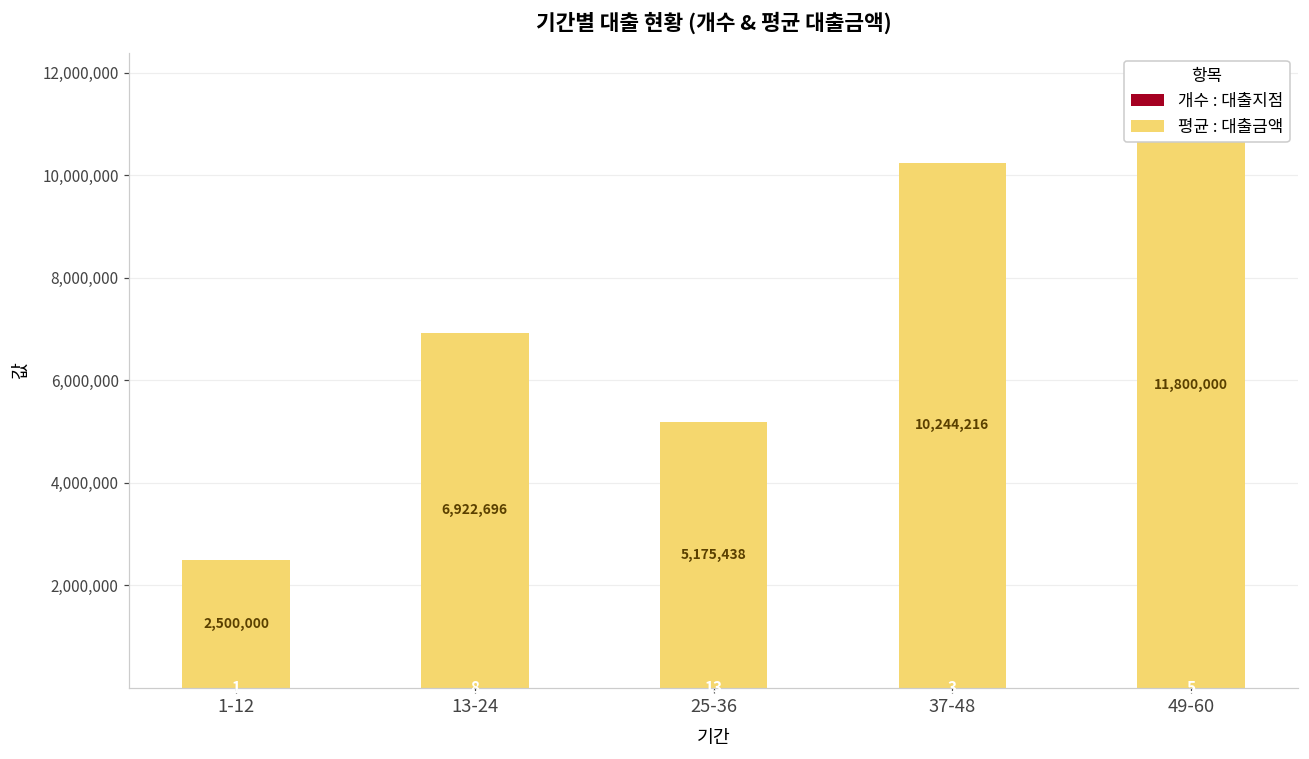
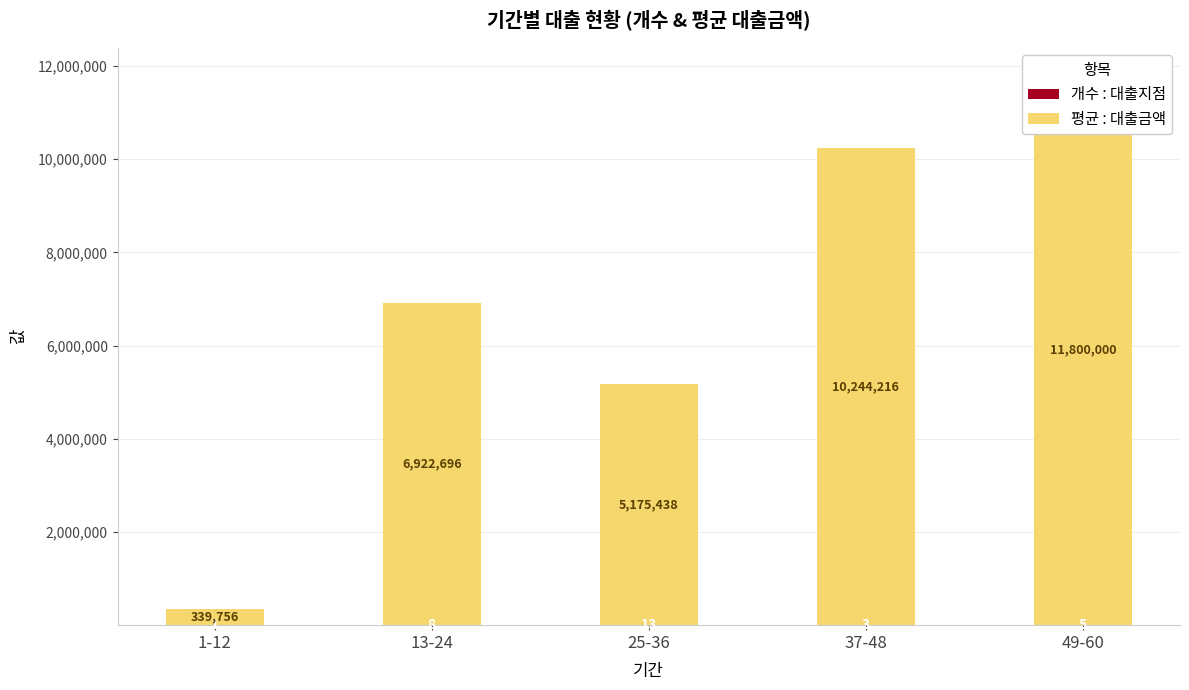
  {
    "평균 : 대출금액": {
-     "1-12": "2,500,000",
+     "1-12": "339,756",
      "13-24": "6,922,696",
      "25-36": "5,175,438"
    }
  }
